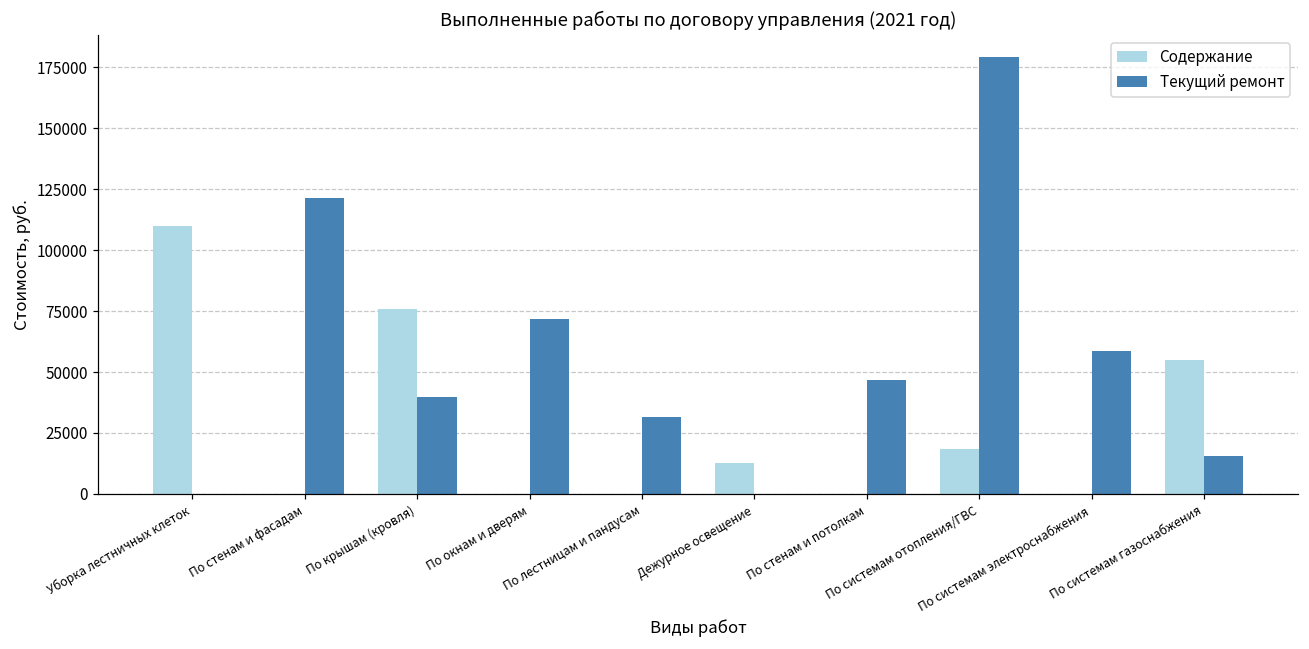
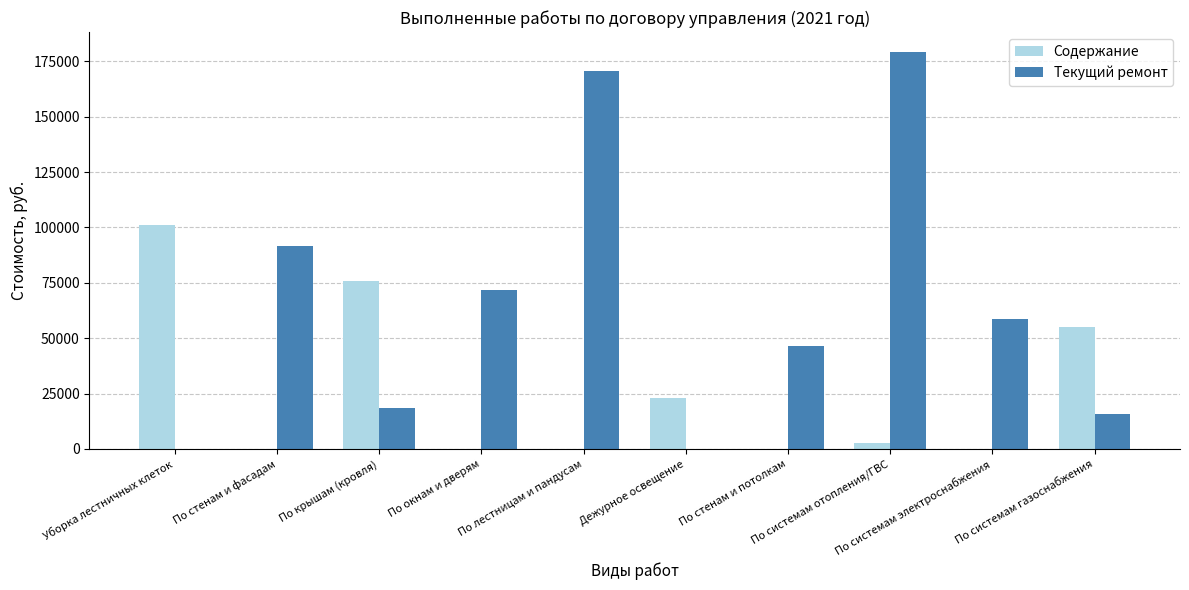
  {
    "Содержание": {
-     "Уборка лестничных клеток": 110000,
+     "Уборка лестничных клеток": 101000,
      "По стенам и фасадам": 0,
      "По крышам (кровля)": 76000,
      "По окнам и дверям": 0,
      "По лестницам и пандусам": 0,
-     "Дежурное освещение": 13000,
+     "Дежурное освещение": 23000,
      "По стенам и потолкам": 0,
-     "По системам отопления/ГВС": 18000,
+     "По системам отопления/ГВС": 3000,
      "По системам электроснабжения": 0,
      "По системам газоснабжения": 55000
    },
    "Текущий ремонт": {
      "Уборка лестничных клеток": 0,
-     "По стенам и фасадам": 122000,
-     "По крышам (кровля)": 40000,
+     "По стенам и фасадам": 91000,
+     "По крышам (кровля)": 18000,
      "По окнам и дверям": 72000,
-     "По лестницам и пандусам": 31000,
+     "По лестницам и пандусам": 171000,
      "Дежурное освещение": 0,
      "По стенам и потолкам": 47000,
      "По системам отопления/ГВС": 179000,
      "По системам электроснабжения": 59000,
      "По системам газоснабжения": 16000
    }
  }
